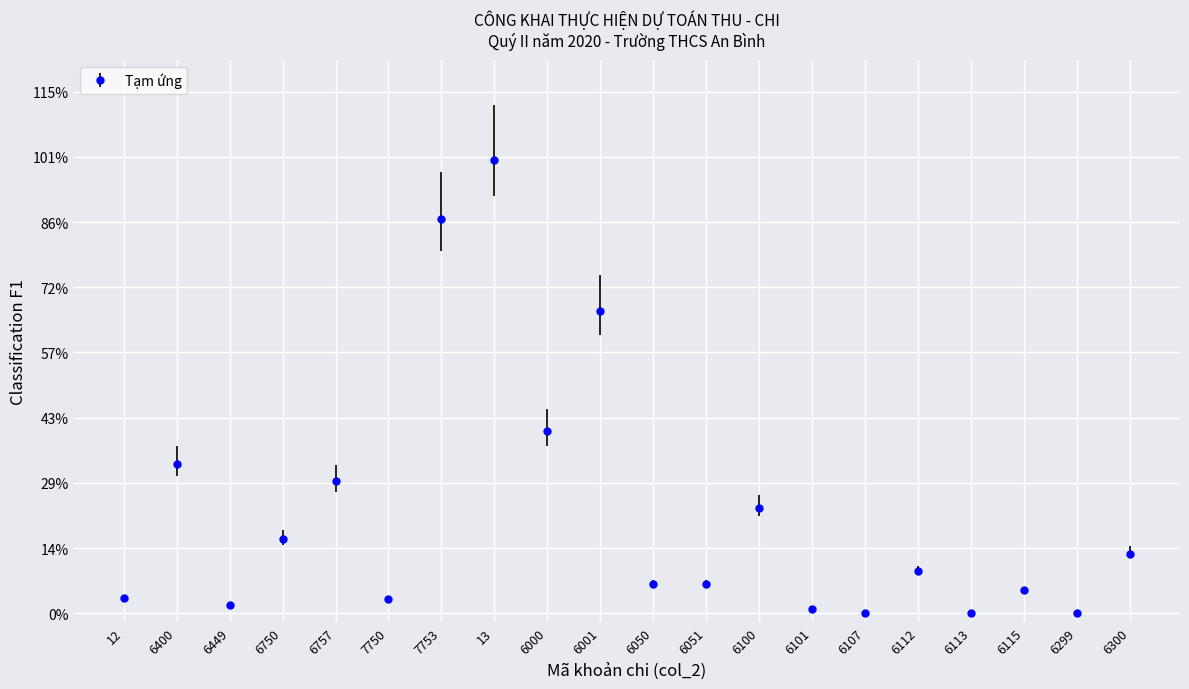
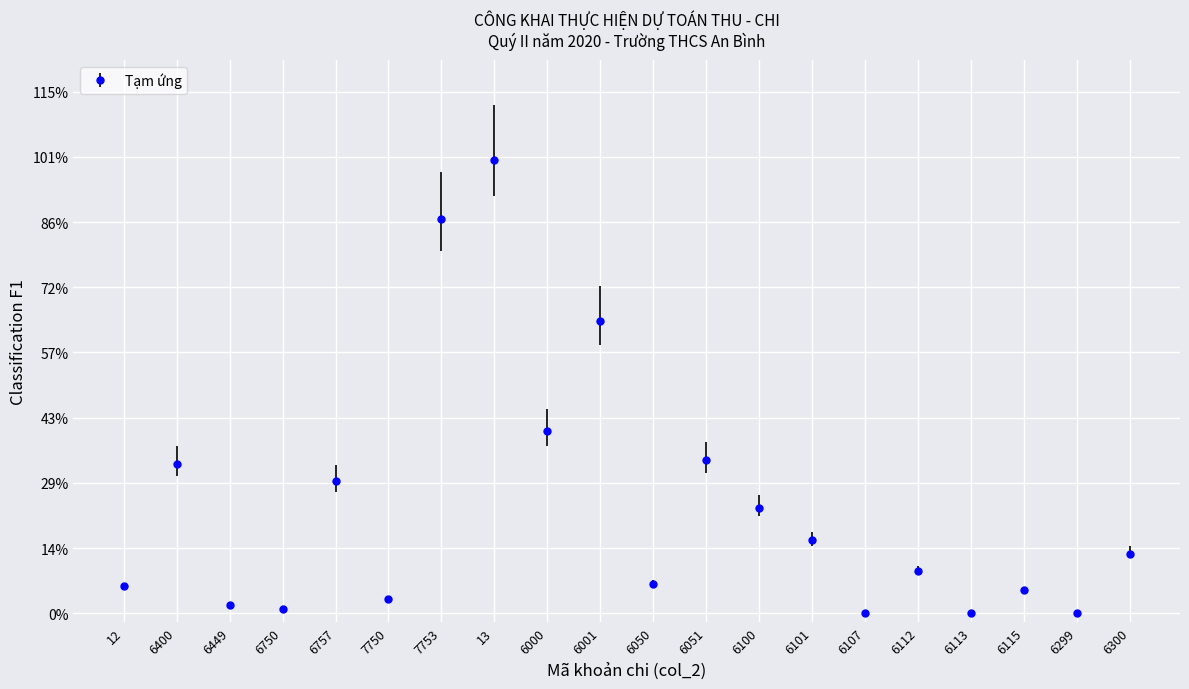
  {
-   "12": "3%",
+   "12": "6%",
    "6400": "33%",
    "6449": "2%",
-   "6750": "16%",
+   "6750": "1%",
    "6757": "29%",
    "7750": "3%",
    "7753": "87%",
    "13": "100%",
    "6000": "40%",
-   "6001": "67%",
+   "6001": "64%",
    "6050": "7%",
-   "6051": "7%",
+   "6051": "34%",
    "6100": "23%",
-   "6101": "1%",
+   "6101": "16%",
    "6107": "0%",
    "6112": "9%",
    "6113": "0%",
    "6115": "5%",
    "6299": "0%",
    "6300": "13%"
  }
